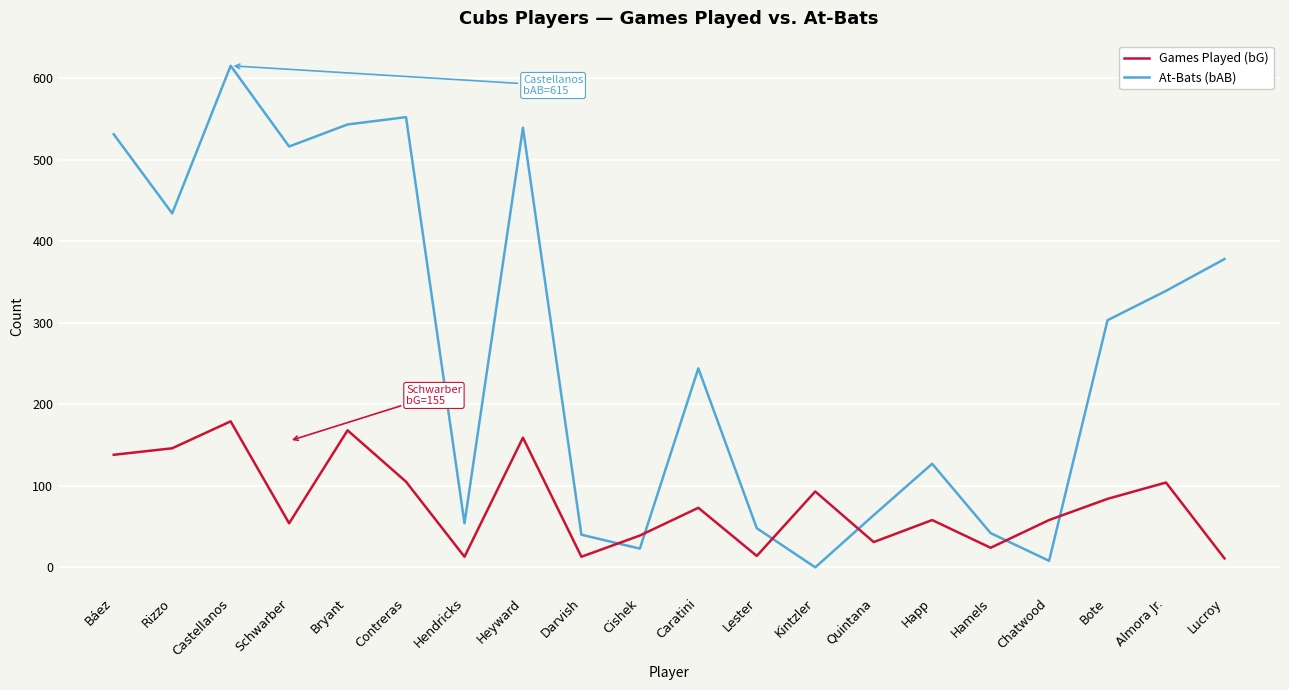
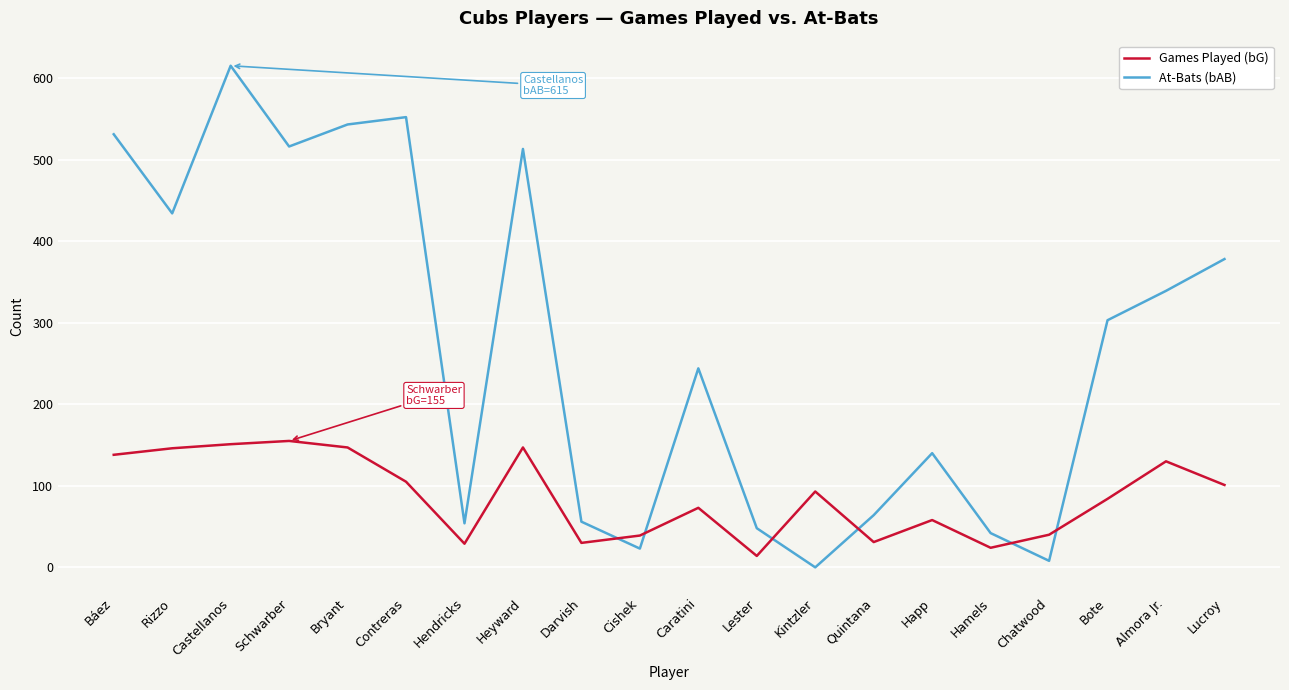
  {
    "Games Played (bG)": {
      "Báez": 140,
      "Rizzo": 150,
-     "Castellanos": 180,
-     "Schwarber": 50,
-     "Bryant": 170,
+     "Castellanos": 150,
+     "Schwarber": 160,
+     "Bryant": 150,
      "Contreras": 110,
-     "Hendricks": 10,
-     "Heyward": 160,
-     "Darvish": 10,
+     "Hendricks": 30,
+     "Heyward": 150,
+     "Darvish": 30,
      "Cishek": 40,
      "Caratini": 70,
      "Lester": 10,
      "Kintzler": 90,
      "Quintana": 30,
      "Happ": 60,
      "Hamels": 20,
-     "Chatwood": 60,
+     "Chatwood": 40,
      "Bote": 80,
-     "Almora Jr.": 100,
-     "Lucroy": 10
+     "Almora Jr.": 130,
+     "Lucroy": 100
    },
    "At-Bats (bAB)": {
      "Báez": 530,
      "Rizzo": 430,
      "Schwarber": 520,
      "Bryant": 540,
      "Contreras": 550,
      "Hendricks": 50,
-     "Heyward": 540,
-     "Darvish": 40,
+     "Heyward": 510,
+     "Darvish": 60,
      "Cishek": 20,
      "Caratini": 240,
      "Lester": 50,
      "Kintzler": 0,
      "Quintana": 60,
-     "Happ": 130,
+     "Happ": 140,
      "Hamels": 40,
      "Chatwood": 10,
      "Bote": 300,
      "Almora Jr.": 340,
      "Lucroy": 380
    }
  }
